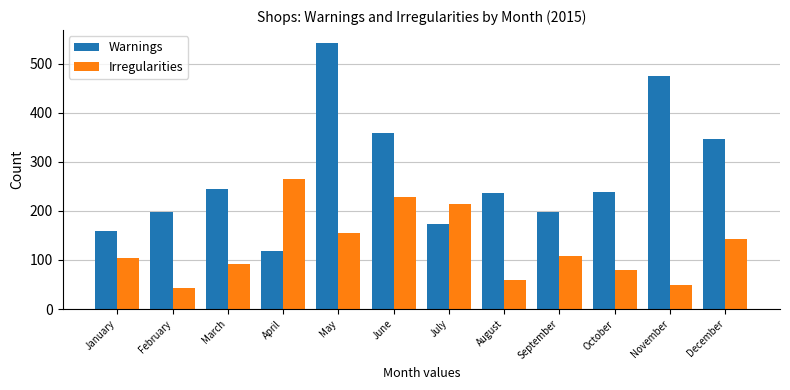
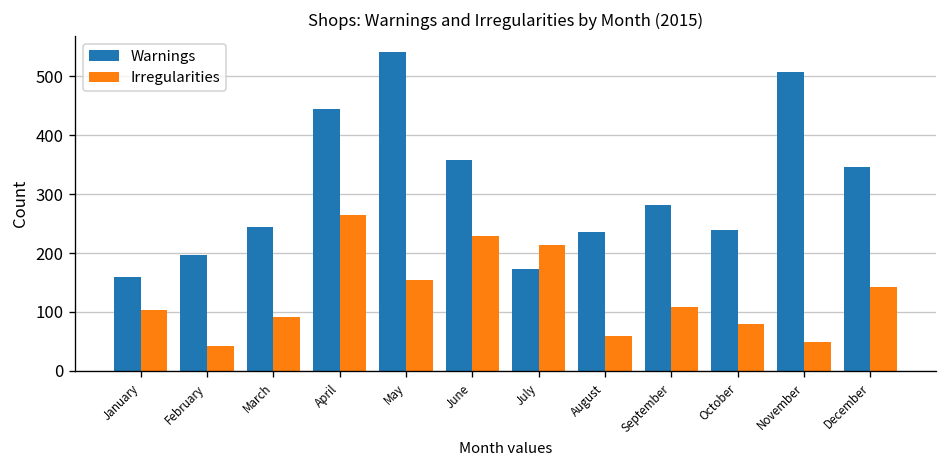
  {
    "Warnings": {
      "January": 160,
      "February": 200,
      "March": 240,
-     "April": 120,
+     "April": 450,
      "May": 540,
      "June": 360,
      "July": 170,
      "August": 240,
-     "September": 200,
+     "September": 280,
      "October": 240,
-     "November": 470,
+     "November": 510,
      "December": 350
    },
    "Irregularities": {
      "January": 100,
      "February": 40,
      "March": 90,
      "April": 260,
      "May": 160,
      "June": 230,
      "July": 210,
      "August": 60,
      "September": 110,
      "October": 80,
      "November": 50,
      "December": 140
    }
  }
